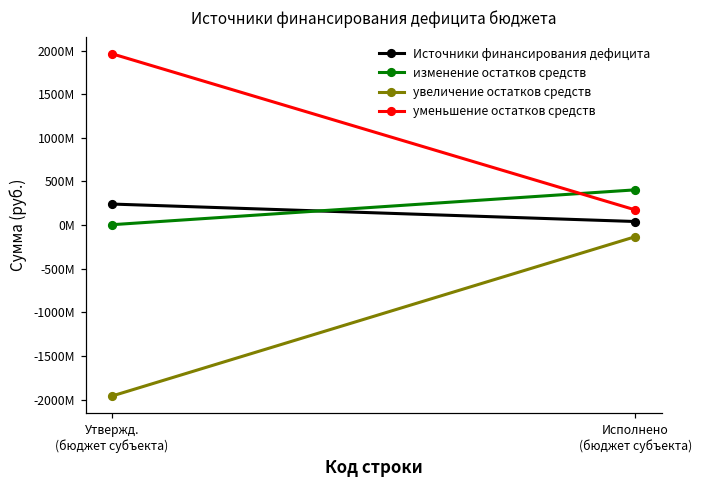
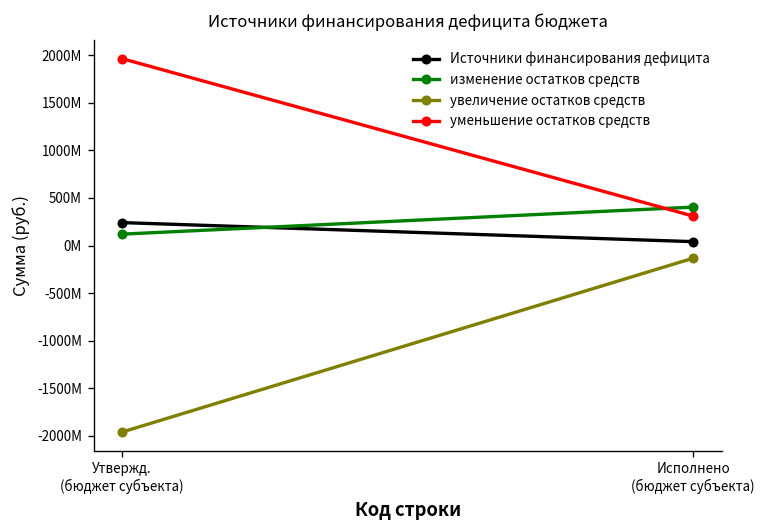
  {
    "Источники финансирования дефицита": {
      "Утвержд. (бюджет субъекта)": 200000000,
      "Исполнено (бюджет субъекта)": 0
    },
    "изменение остатков средств": {
-     "Утвержд. (бюджет субъекта)": 0,
+     "Утвержд. (бюджет субъекта)": 100000000,
      "Исполнено (бюджет субъекта)": 400000000
    },
    "увеличение остатков средств": {
      "Утвержд. (бюджет субъекта)": -2000000000,
      "Исполнено (бюджет субъекта)": -100000000
    },
    "уменьшение остатков средств": {
      "Утвержд. (бюджет субъекта)": 2000000000,
-     "Исполнено (бюджет субъекта)": 200000000
+     "Исполнено (бюджет субъекта)": 300000000
    }
  }
